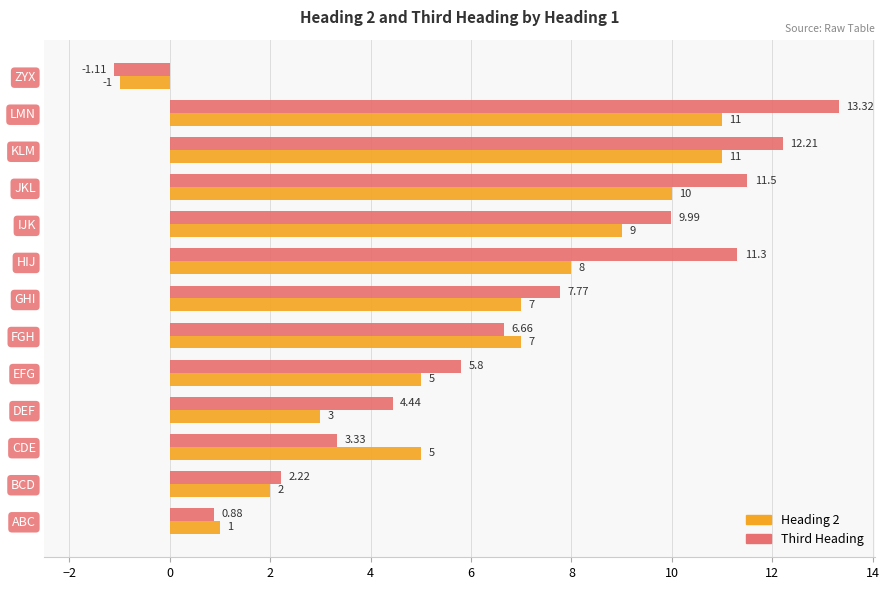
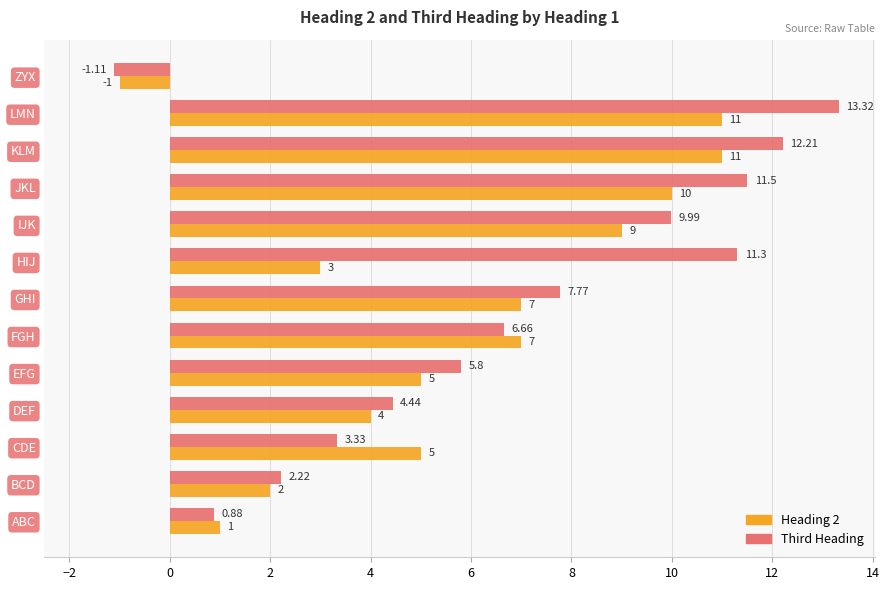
  {
    "Heading 2": {
      "ZYX": -1,
      "LMN": 11,
      "KLM": 11,
      "JKL": 10,
      "IJK": 9,
-     "HIJ": 8,
+     "HIJ": 3,
      "GHI": 7,
      "FGH": 7,
      "EFG": 5,
-     "DEF": 3,
+     "DEF": 4,
      "CDE": 5,
      "BCD": 2,
      "ABC": 1
    },
    "Third Heading": {
      "ZYX": -1.11,
      "LMN": 13.32,
      "KLM": 12.21,
      "JKL": 11.5,
      "IJK": 9.99,
      "HIJ": 11.3,
      "GHI": 7.77,
      "FGH": 6.66,
      "EFG": 5.8,
      "DEF": 4.44,
      "CDE": 3.33,
      "BCD": 2,
      "ABC": 0.88
    }
  }
